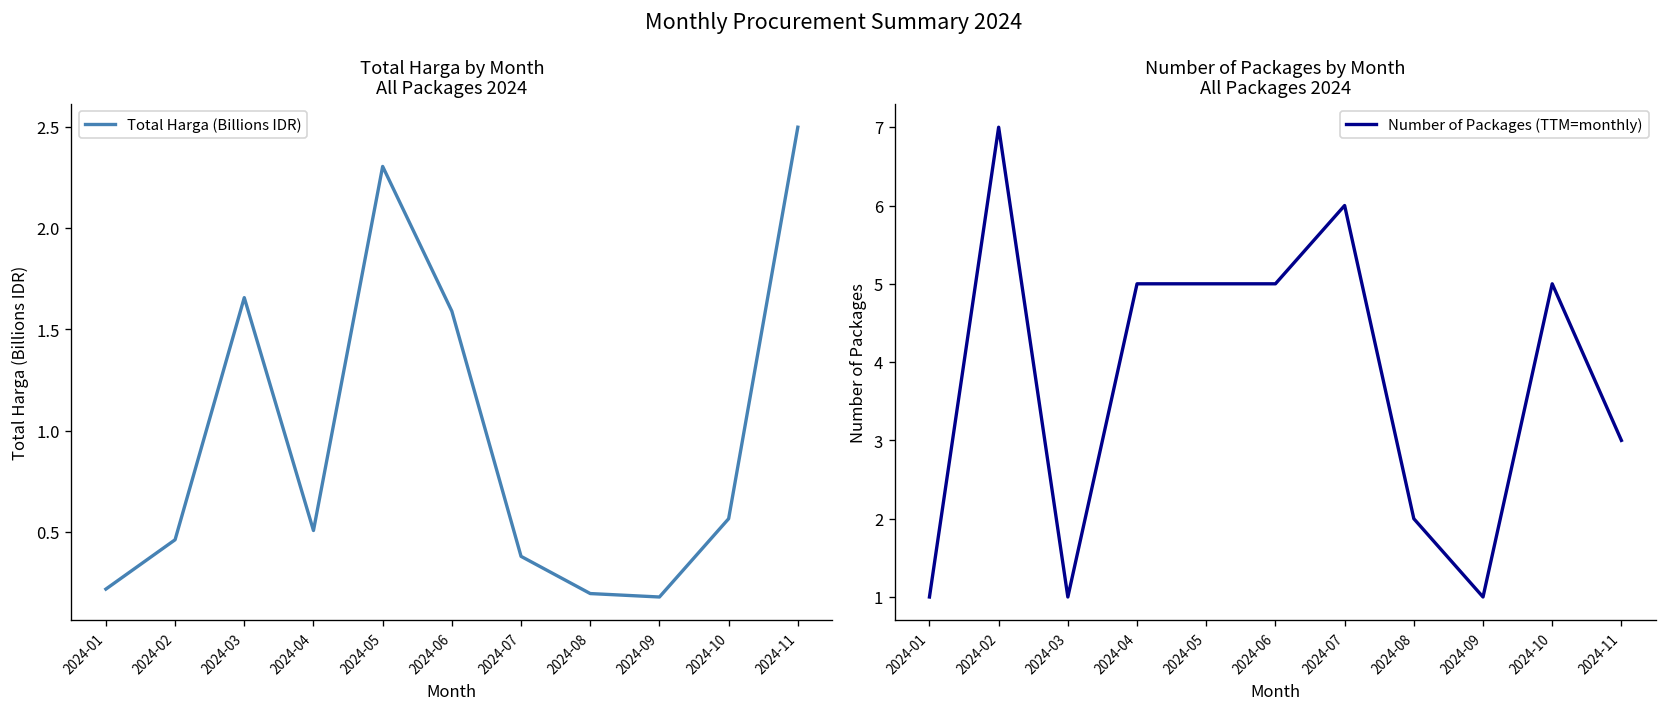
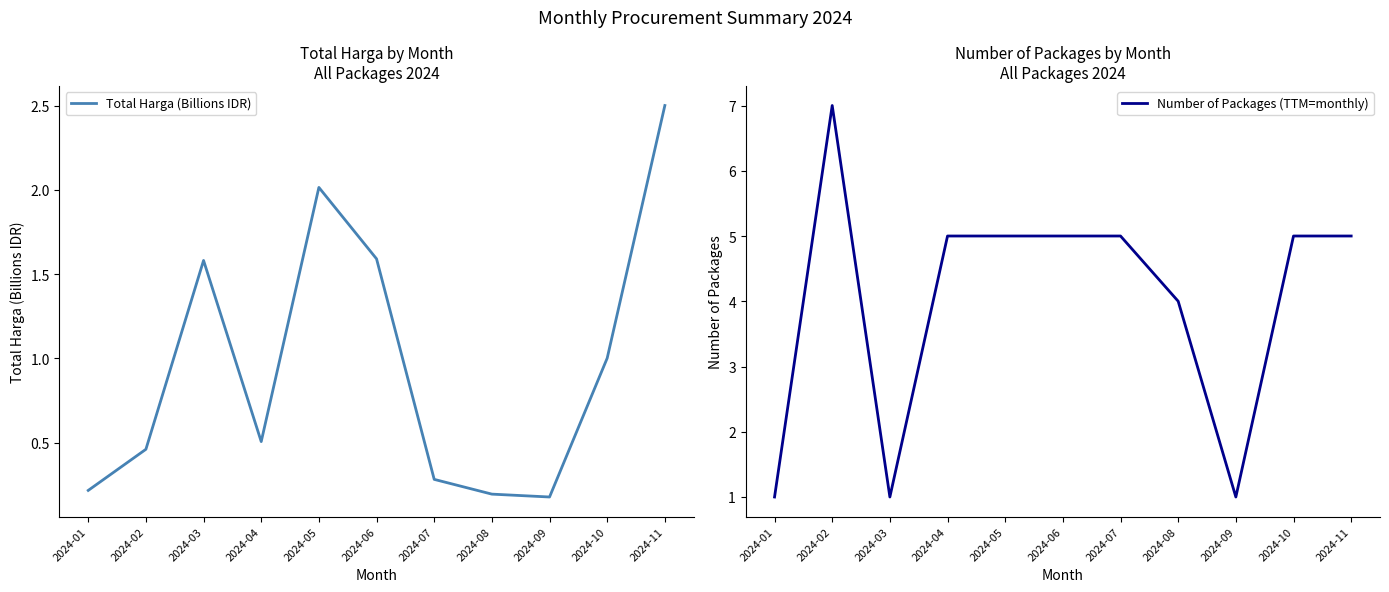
  {
    "Total Harga by Month All Packages 2024": {
      "2024-01": 0.22,
      "2024-02": 0.46,
-     "2024-03": 1.66,
+     "2024-03": 1.58,
      "2024-04": 0.51,
-     "2024-05": 2.31,
+     "2024-05": 2.01,
      "2024-06": 1.59,
-     "2024-07": 0.38,
+     "2024-07": 0.28,
      "2024-08": 0.19,
      "2024-09": 0.18,
-     "2024-10": 0.56,
+     "2024-10": 1.00,
      "2024-11": 2.50
    },
    "Number of Packages by Month All Packages 2024": {
      "2024-01": 1,
      "2024-02": 7,
      "2024-03": 1,
      "2024-04": 5,
      "2024-05": 5,
      "2024-06": 5,
-     "2024-07": 6,
-     "2024-08": 2,
+     "2024-07": 5,
+     "2024-08": 4,
      "2024-09": 1,
      "2024-10": 5,
-     "2024-11": 3
+     "2024-11": 5
    }
  }
